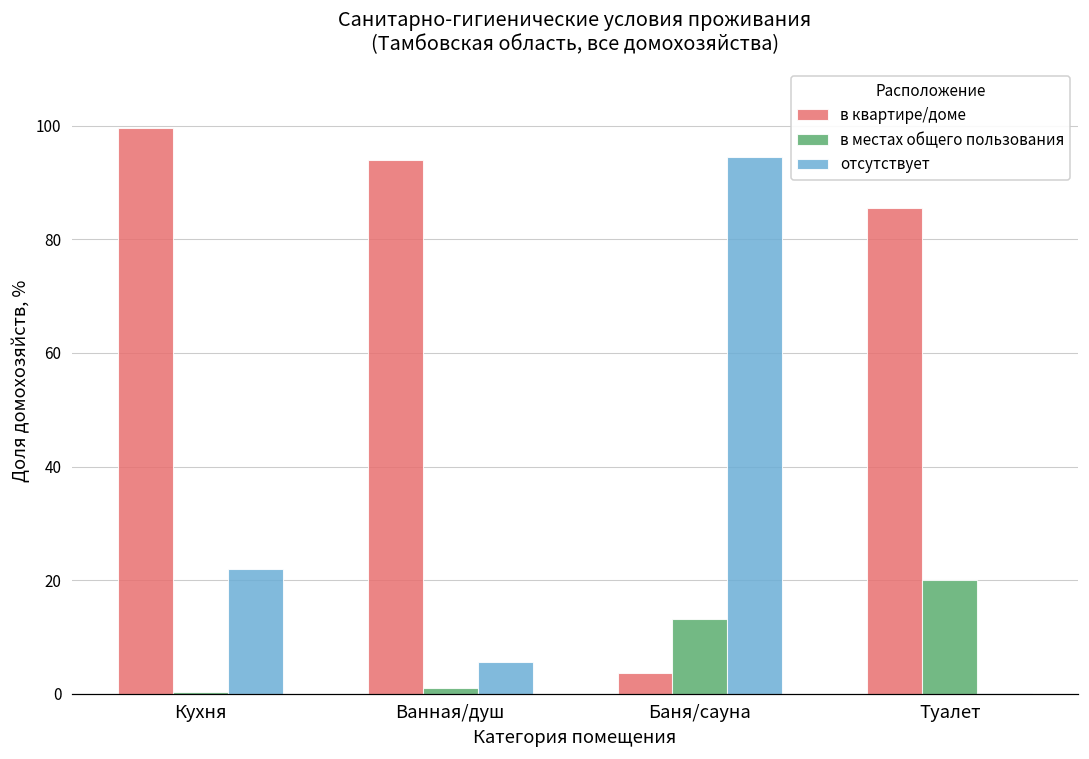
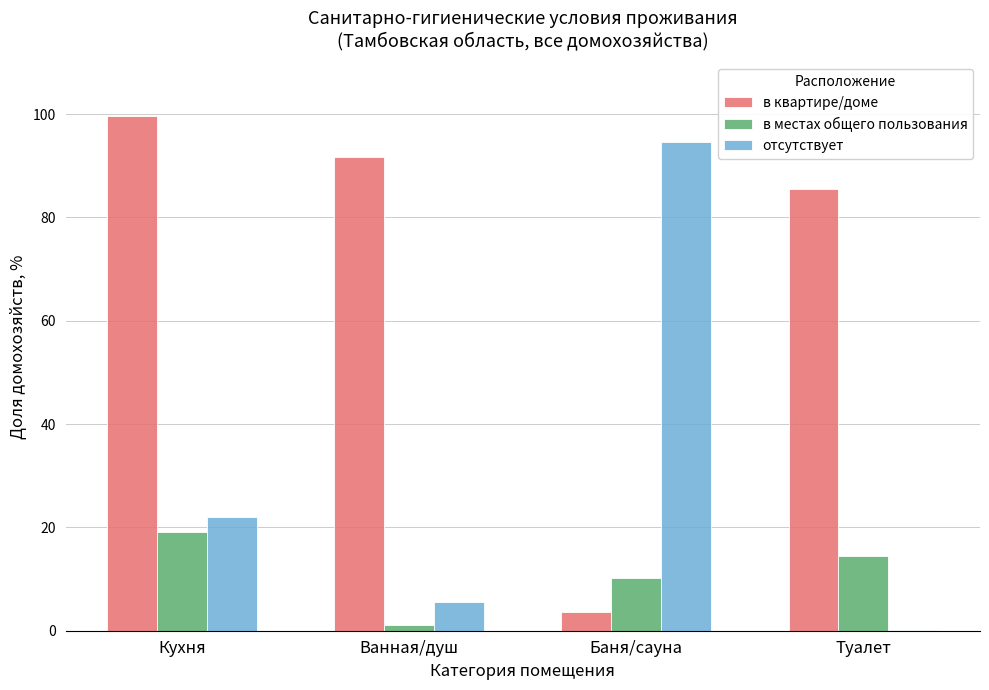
  {
    "в квартире/доме": {
      "Кухня": 100,
-     "Ванная/душ": 94,
+     "Ванная/душ": 92,
      "Баня/сауна": 4,
      "Туалет": 85
    },
    "в местах общего пользования": {
-     "Кухня": 0,
+     "Кухня": 19,
      "Ванная/душ": 1,
-     "Баня/сауна": 13,
-     "Туалет": 20
+     "Баня/сауна": 10,
+     "Туалет": 14
    },
    "отсутствует": {
      "Кухня": 22,
      "Ванная/душ": 6,
      "Баня/сауна": 95
    }
  }
